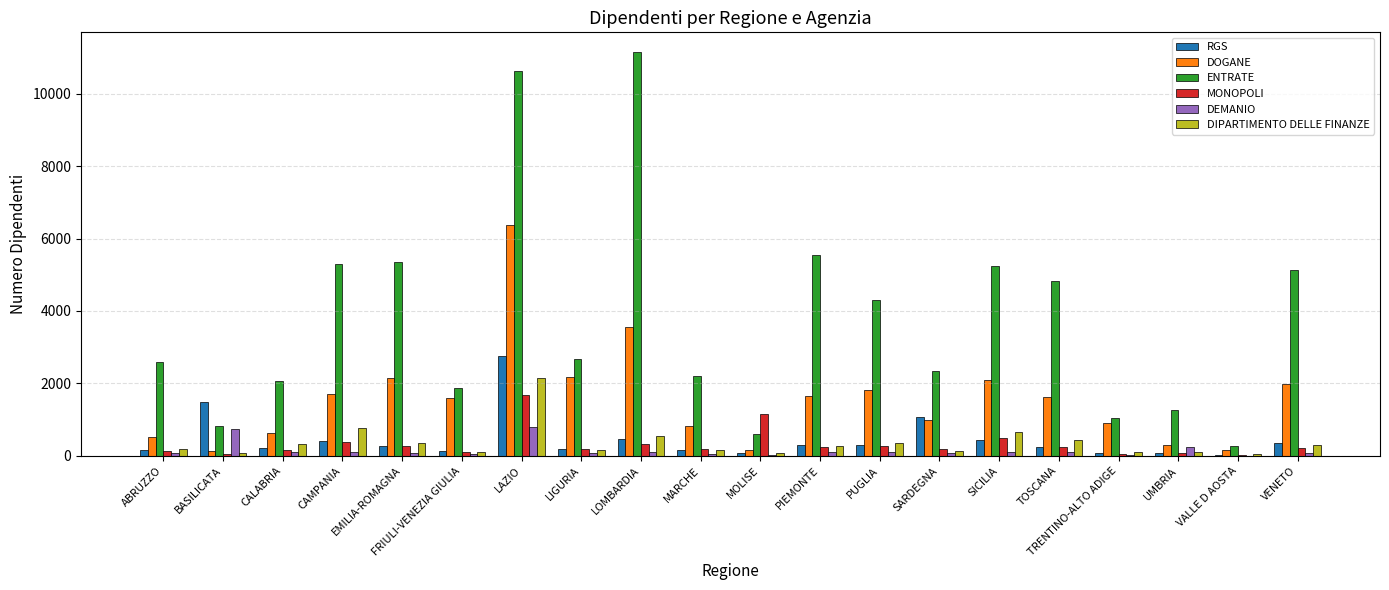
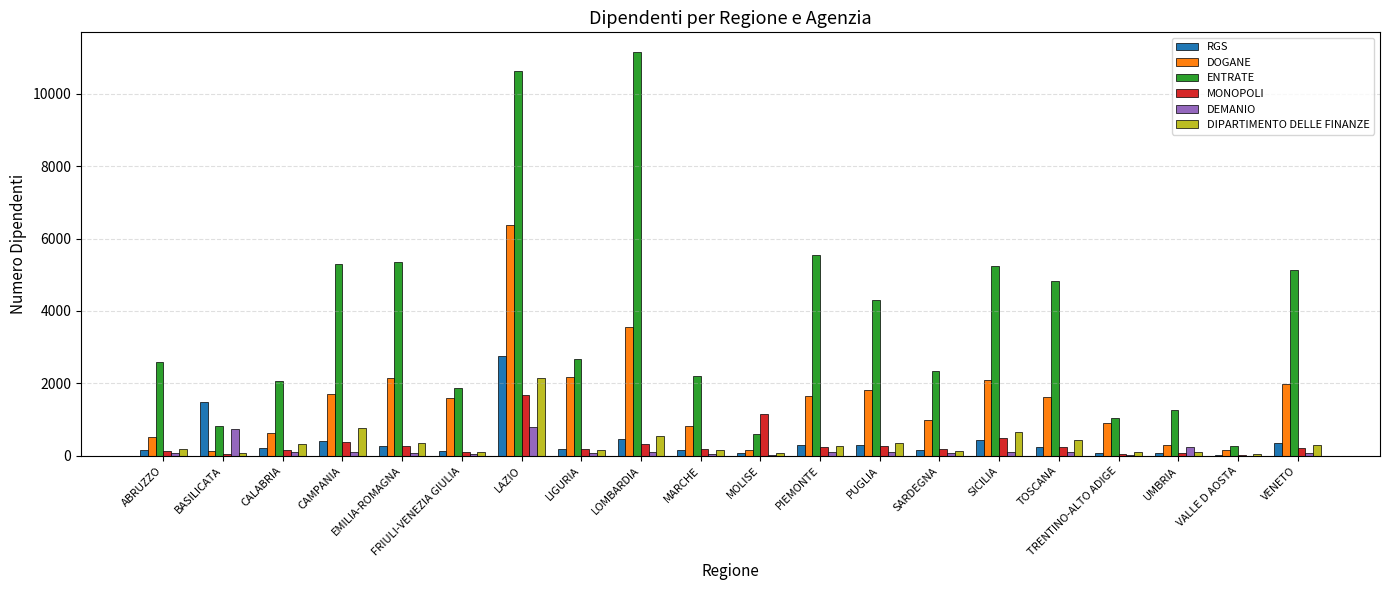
  {
    "RGS": {
      "ABRUZZO": 200,
      "BASILICATA": 1500,
      "CALABRIA": 200,
      "CAMPANIA": 400,
      "EMILIA-ROMAGNA": 300,
      "FRIULI-VENEZIA GIULIA": 100,
      "LAZIO": 2800,
      "LIGURIA": 200,
      "LOMBARDIA": 500,
      "MARCHE": 200,
      "MOLISE": 100,
      "PIEMONTE": 300,
      "PUGLIA": 300,
-     "SARDEGNA": 1100,
+     "SARDEGNA": 200,
      "SICILIA": 400,
      "TOSCANA": 200,
      "TRENTINO-ALTO ADIGE": 100,
      "UMBRIA": 100,
      "VENETO": 300
    },
    "DOGANE": {
      "ABRUZZO": 500,
      "BASILICATA": 100,
      "CALABRIA": 600,
      "CAMPANIA": 1700,
      "EMILIA-ROMAGNA": 2200,
      "FRIULI-VENEZIA GIULIA": 1600,
      "LAZIO": 6400,
      "LIGURIA": 2200,
      "LOMBARDIA": 3600,
      "MARCHE": 800,
      "MOLISE": 200,
      "PIEMONTE": 1700,
      "PUGLIA": 1800,
      "SARDEGNA": 1000,
      "SICILIA": 2100,
      "TOSCANA": 1600,
      "TRENTINO-ALTO ADIGE": 900,
      "UMBRIA": 300,
      "VALLE D AOSTA": 200,
      "VENETO": 2000
    },
    "ENTRATE": {
      "ABRUZZO": 2600,
      "BASILICATA": 800,
      "CALABRIA": 2100,
      "CAMPANIA": 5300,
      "EMILIA-ROMAGNA": 5400,
      "FRIULI-VENEZIA GIULIA": 1900,
      "LAZIO": 10600,
      "LIGURIA": 2700,
      "LOMBARDIA": 11100,
      "MARCHE": 2200,
      "MOLISE": 600,
      "PIEMONTE": 5600,
      "PUGLIA": 4300,
      "SARDEGNA": 2300,
      "SICILIA": 5200,
      "TOSCANA": 4800,
      "TRENTINO-ALTO ADIGE": 1000,
      "UMBRIA": 1300,
      "VALLE D AOSTA": 300,
      "VENETO": 5100
    },
    "MONOPOLI": {
      "ABRUZZO": 100,
      "CALABRIA": 200,
      "CAMPANIA": 400,
      "EMILIA-ROMAGNA": 300,
      "FRIULI-VENEZIA GIULIA": 100,
      "LAZIO": 1700,
      "LIGURIA": 200,
      "LOMBARDIA": 300,
      "MARCHE": 200,
      "MOLISE": 1100,
      "PIEMONTE": 200,
      "PUGLIA": 300,
      "SARDEGNA": 200,
      "SICILIA": 500,
      "TOSCANA": 200,
      "UMBRIA": 100,
      "VENETO": 200
    },
    "DEMANIO": {
      "ABRUZZO": 100,
      "BASILICATA": 700,
      "CALABRIA": 100,
      "CAMPANIA": 100,
      "EMILIA-ROMAGNA": 100,
      "LAZIO": 800,
      "LIGURIA": 100,
      "LOMBARDIA": 100,
      "PIEMONTE": 100,
      "PUGLIA": 100,
      "SICILIA": 100,
      "TOSCANA": 100,
      "UMBRIA": 200,
      "VALLE D AOSTA": 0,
      "VENETO": 100
    },
    "DIPARTIMENTO DELLE FINANZE": {
      "ABRUZZO": 200,
      "BASILICATA": 100,
      "CALABRIA": 300,
      "CAMPANIA": 800,
      "EMILIA-ROMAGNA": 400,
      "FRIULI-VENEZIA GIULIA": 100,
      "LAZIO": 2200,
      "LIGURIA": 200,
      "LOMBARDIA": 500,
      "MARCHE": 200,
      "MOLISE": 100,
      "PIEMONTE": 300,
      "PUGLIA": 400,
      "SARDEGNA": 100,
      "SICILIA": 700,
      "TOSCANA": 400,
      "TRENTINO-ALTO ADIGE": 100,
      "UMBRIA": 100,
      "VENETO": 300
    }
  }
